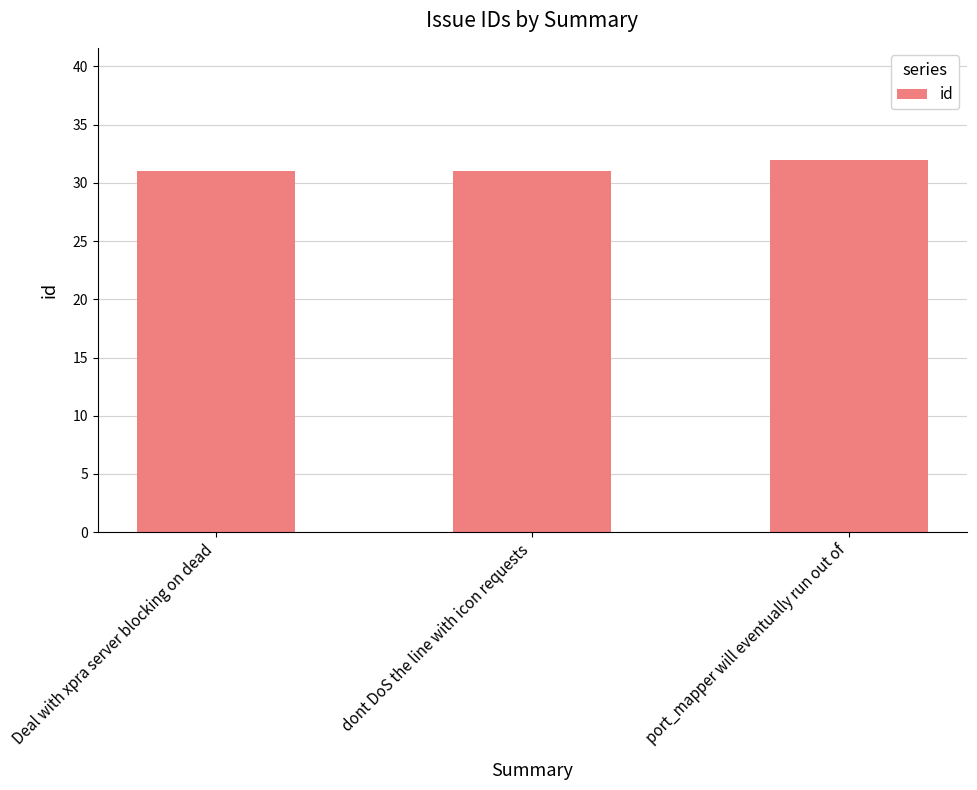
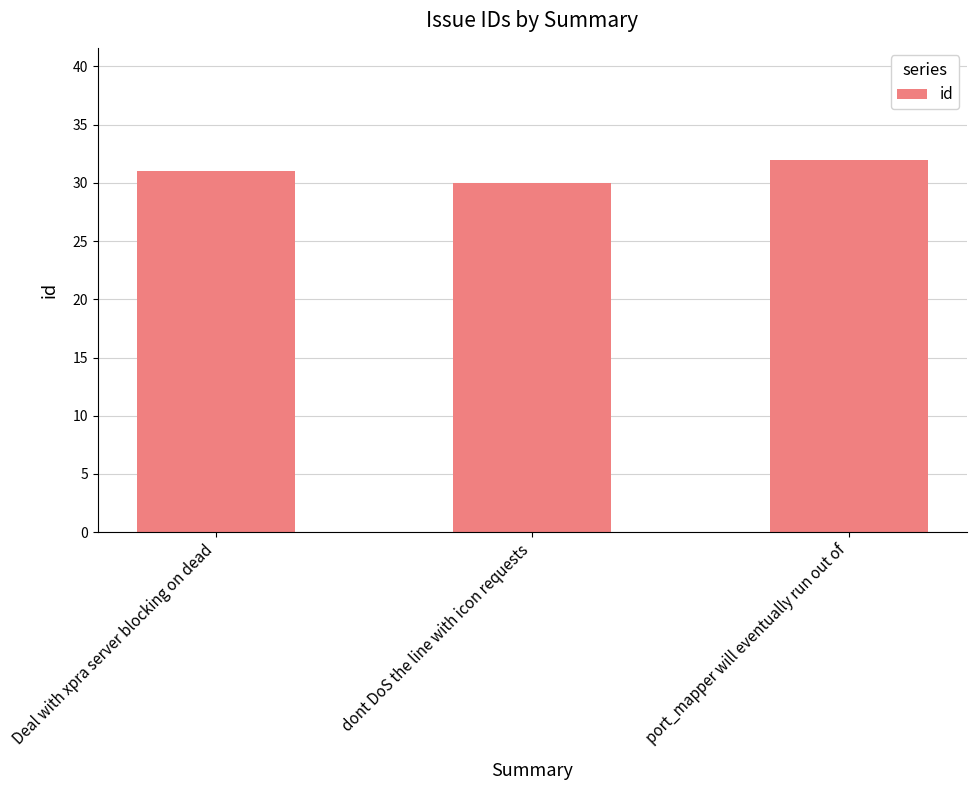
  {
    "Deal with xpra server blocking on dead": 31,
-   "dont DoS the line with icon requests": 31,
+   "dont DoS the line with icon requests": 30,
    "port_mapper will eventually run out of": 32
  }
